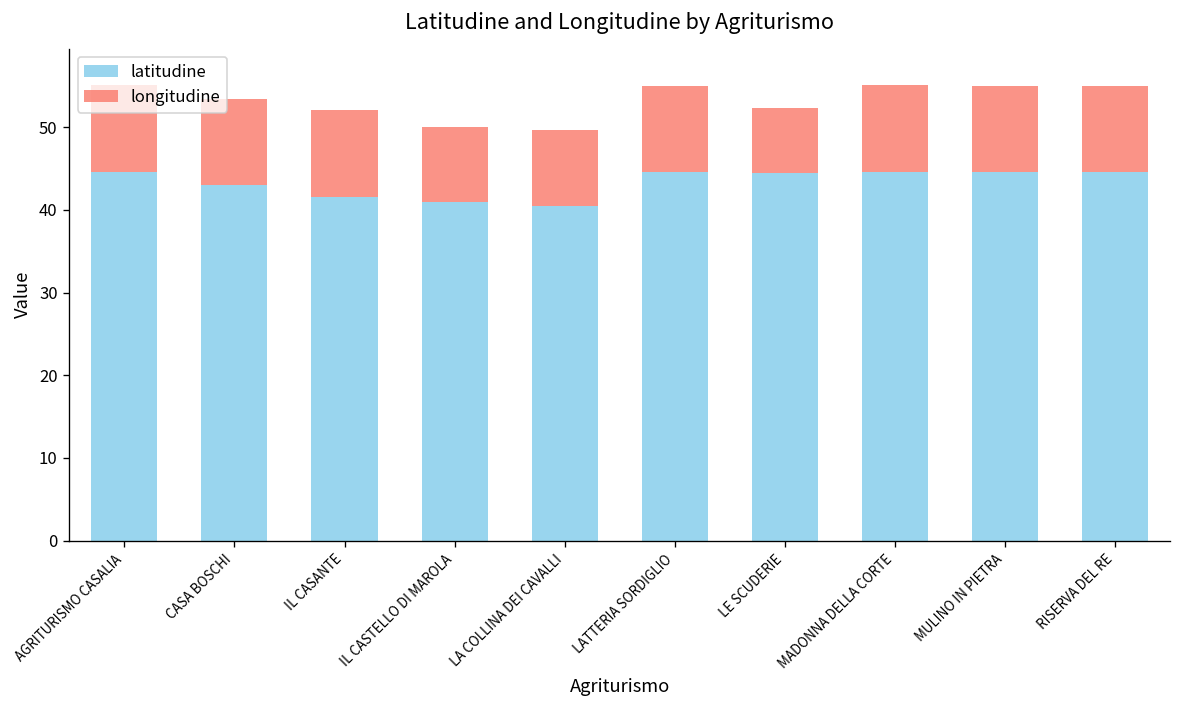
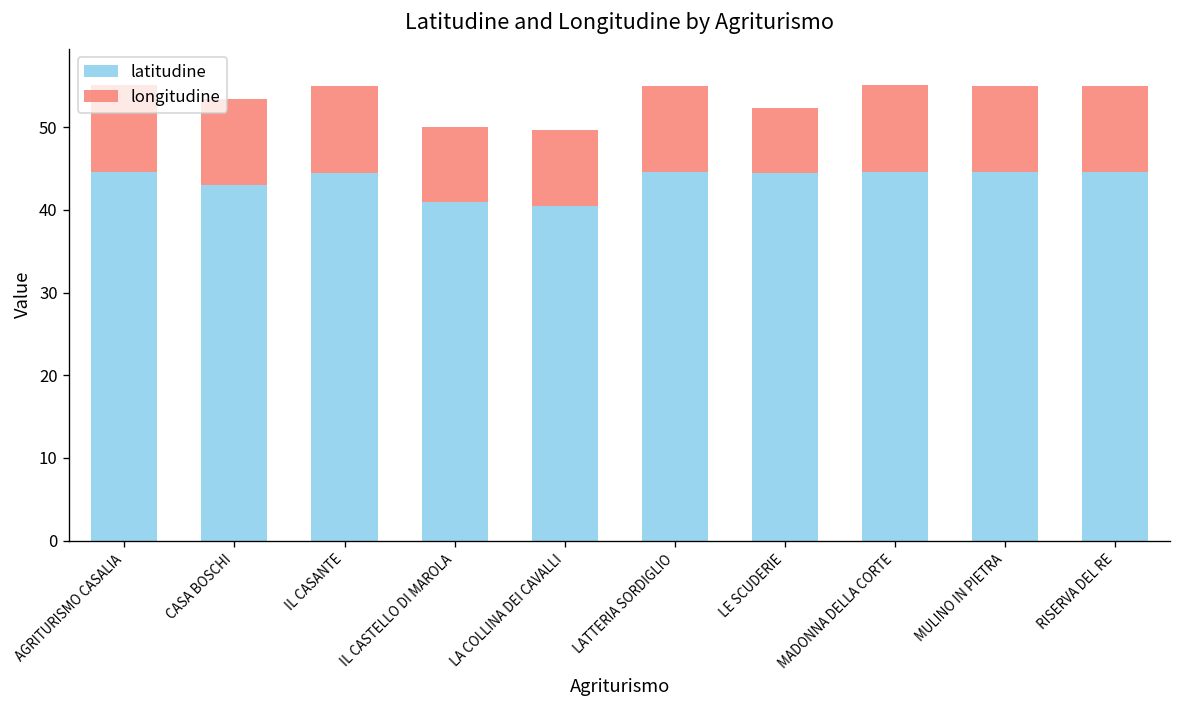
  {
    "latitudine": {
      "AGRITURISMO CASALIA": 45,
      "CASA BOSCHI": 43,
-     "IL CASANTE": 42,
+     "IL CASANTE": 44,
      "IL CASTELLO DI MAROLA": 41,
      "LA COLLINA DEI CAVALLI": 40,
      "LATTERIA SORDIGLIO": 45,
      "LE SCUDERIE": 44,
      "MADONNA DELLA CORTE": 45,
      "MULINO IN PIETRA": 45,
      "RISERVA DEL RE": 45
    },
    "longitudine": {
      "CASA BOSCHI": 10,
      "IL CASANTE": 11,
      "IL CASTELLO DI MAROLA": 9,
      "LA COLLINA DEI CAVALLI": 9,
      "LATTERIA SORDIGLIO": 10,
      "LE SCUDERIE": 8,
      "MADONNA DELLA CORTE": 10,
      "MULINO IN PIETRA": 10,
      "RISERVA DEL RE": 11
    }
  }
